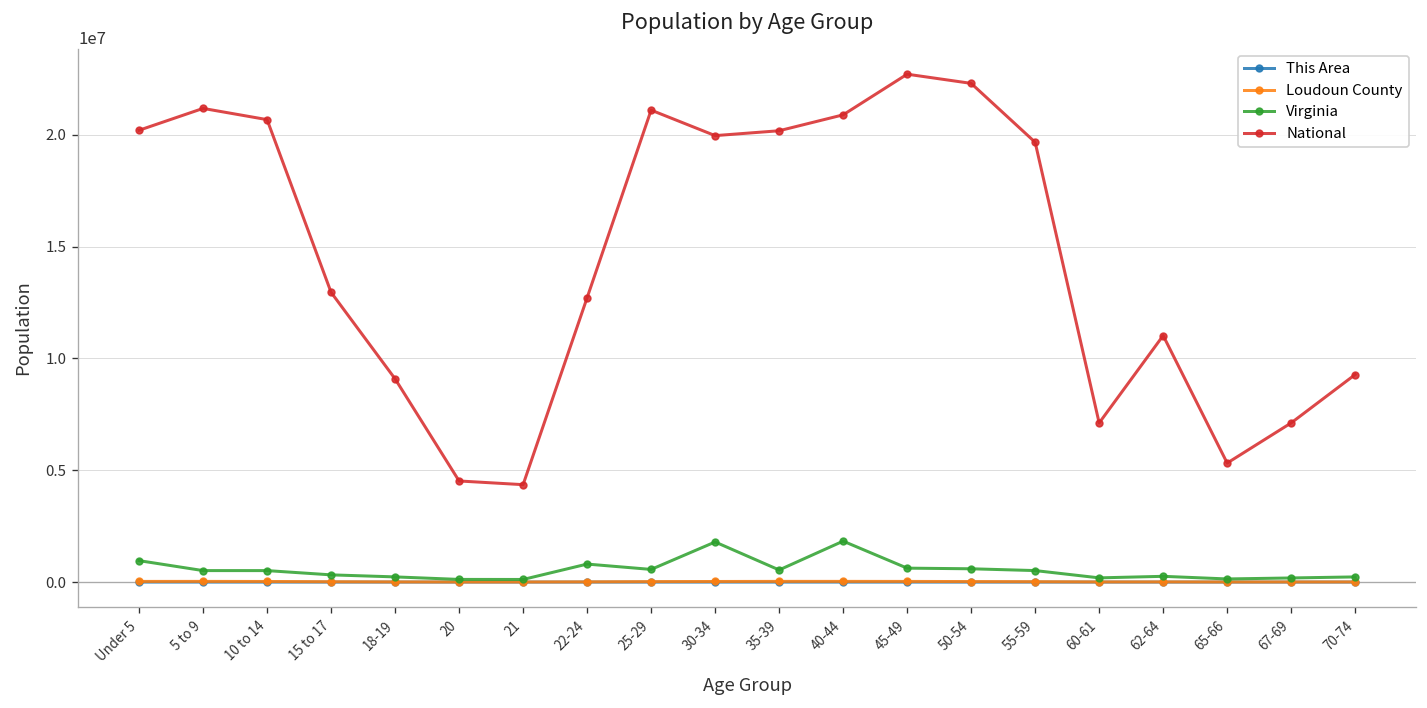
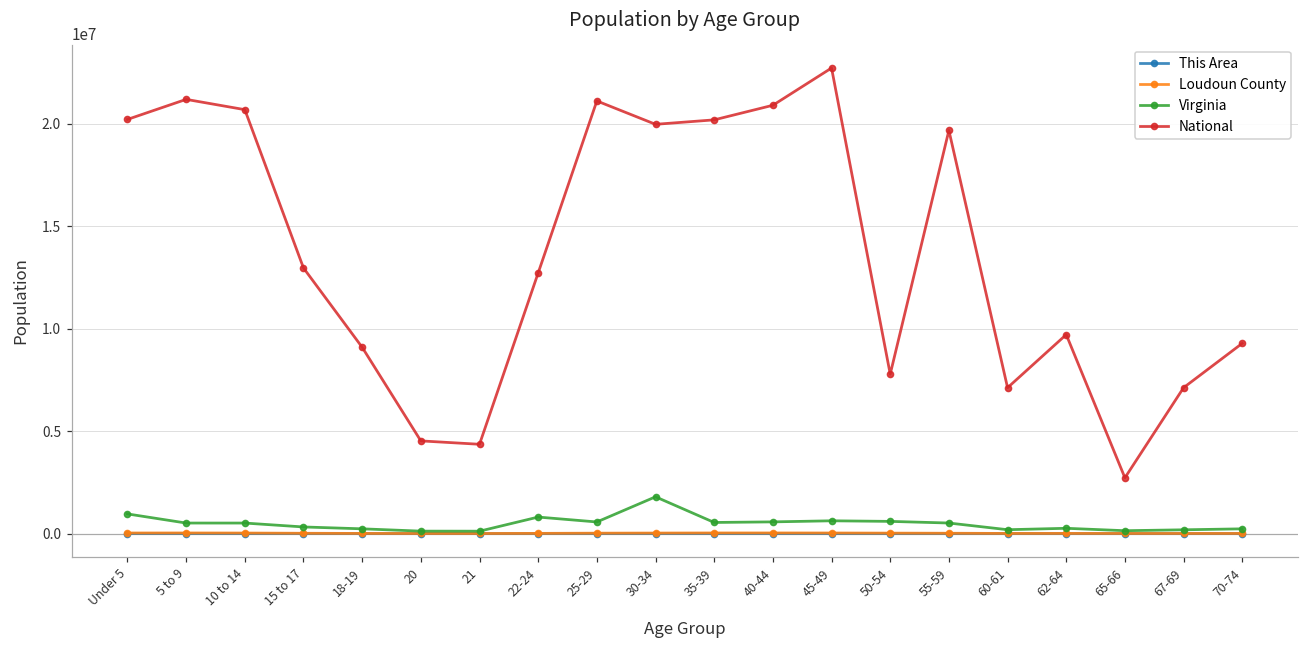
  {
    "Virginia": {
      "Under 5": 1000000,
      "5 to 9": 500000,
      "10 to 14": 500000,
      "15 to 17": 300000,
      "18-19": 200000,
      "22-24": 800000,
      "25-29": 600000,
      "30-34": 1800000,
      "35-39": 500000,
-     "40-44": 1800000,
+     "40-44": 600000,
      "45-49": 600000,
      "50-54": 600000,
      "55-59": 500000,
      "60-61": 200000,
      "62-64": 300000,
      "67-69": 200000,
      "70-74": 200000
    },
    "National": {
      "Under 5": 20200000,
      "5 to 9": 21200000,
      "10 to 14": 20700000,
      "15 to 17": 13000000,
      "18-19": 9100000,
      "20": 4500000,
      "21": 4400000,
      "22-24": 12700000,
      "25-29": 21100000,
      "30-34": 20000000,
      "35-39": 20200000,
      "40-44": 20900000,
      "45-49": 22700000,
-     "50-54": 22300000,
+     "50-54": 7800000,
      "55-59": 19700000,
      "60-61": 7100000,
-     "62-64": 11000000,
-     "65-66": 5300000,
+     "62-64": 9700000,
+     "65-66": 2700000,
      "67-69": 7100000,
      "70-74": 9300000
    }
  }
